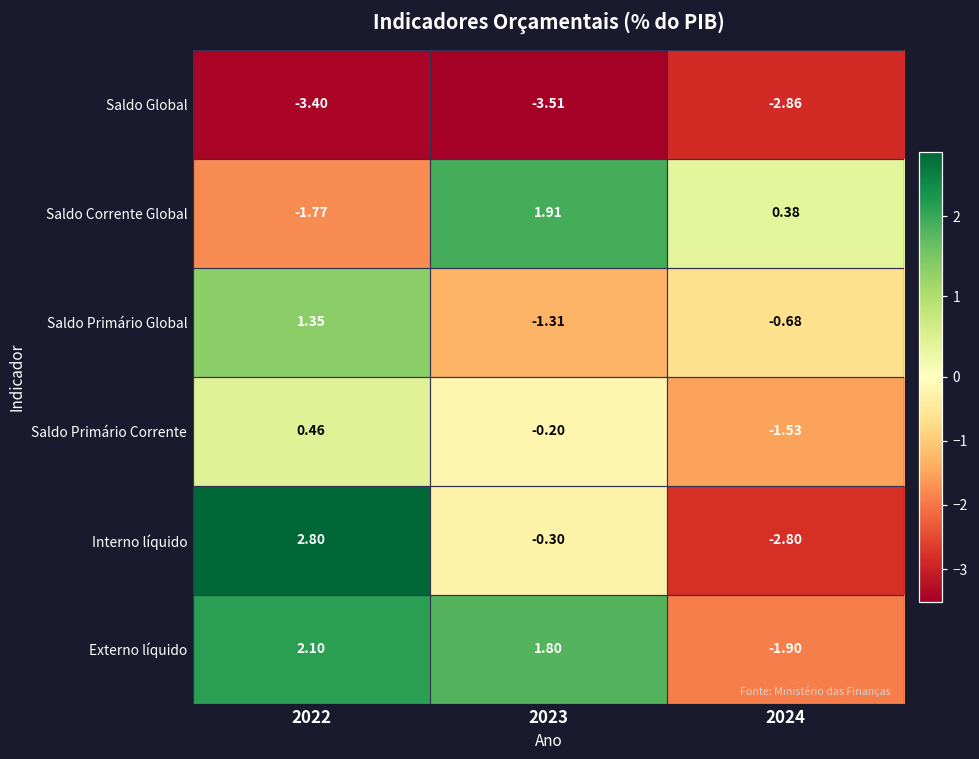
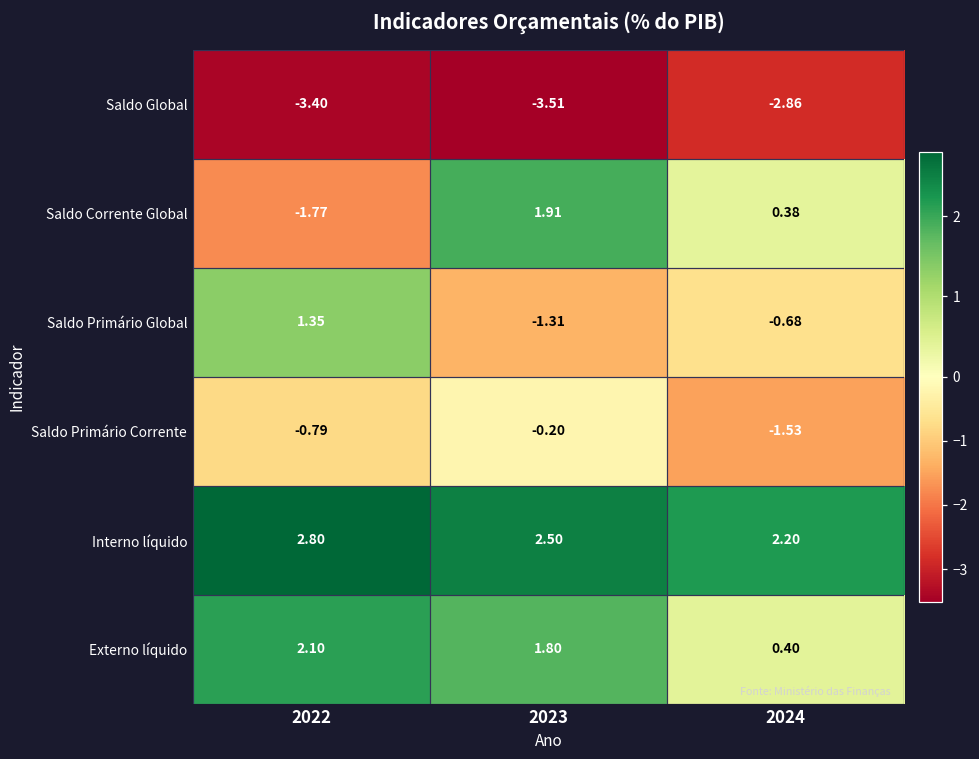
  {
    "Saldo Global": {
      "2022": -3.40,
      "2023": -3.51,
      "2024": -2.86
    },
    "Saldo Corrente Global": {
      "2022": -1.77,
      "2023": 1.91,
      "2024": 0.38
    },
    "Saldo Primário Global": {
      "2022": 1.35,
      "2023": -1.31,
      "2024": -0.68
    },
    "Saldo Primário Corrente": {
-     "2022": 0.46,
+     "2022": -0.79,
      "2023": -0.20,
      "2024": -1.53
    },
    "Interno líquido": {
      "2022": 2.80,
-     "2023": -0.30,
-     "2024": -2.80
+     "2023": 2.50,
+     "2024": 2.20
    },
    "Externo líquido": {
      "2022": 2.10,
      "2023": 1.80,
-     "2024": -1.90
+     "2024": 0.40
    }
  }
